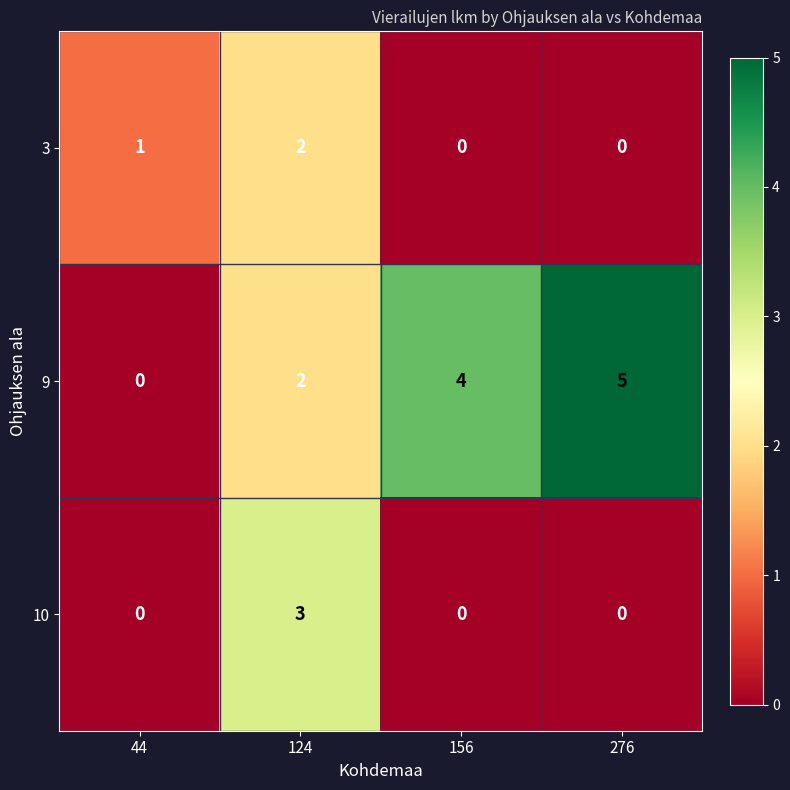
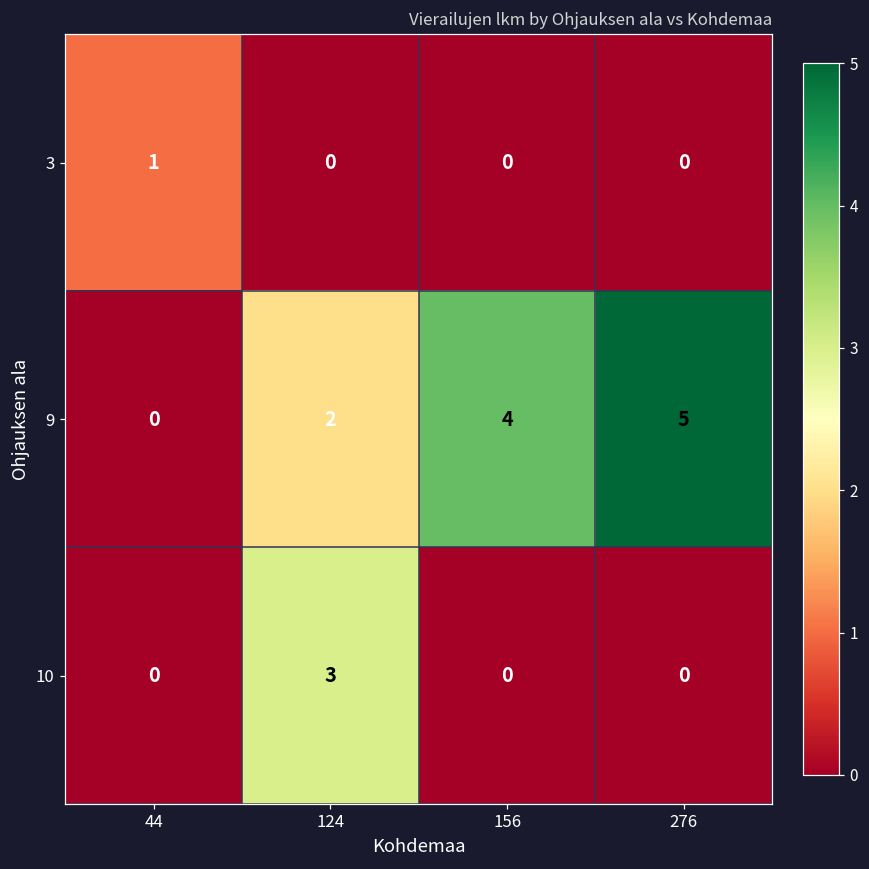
  {
    "3": {
      "44": 1,
-     "124": 2,
+     "124": 0,
      "156": 0,
      "276": 0
    },
    "9": {
      "44": 0,
      "124": 2,
      "156": 4,
      "276": 5
    },
    "10": {
      "44": 0,
      "124": 3,
      "156": 0,
      "276": 0
    }
  }
